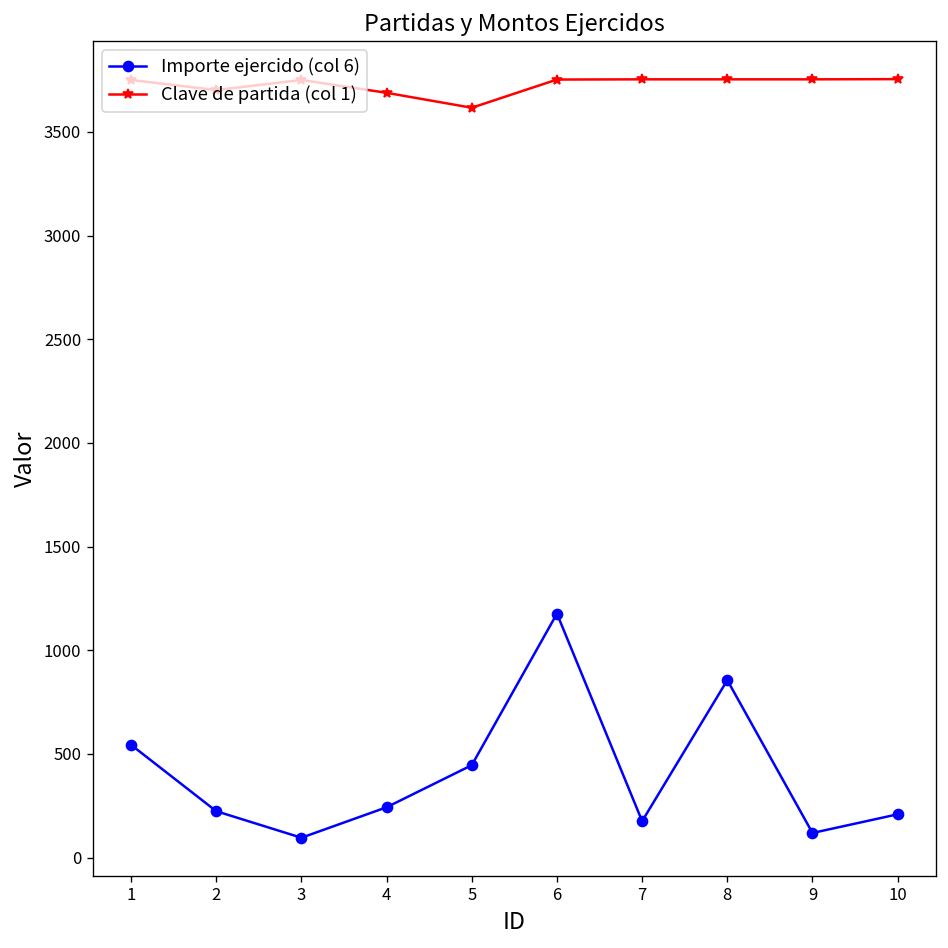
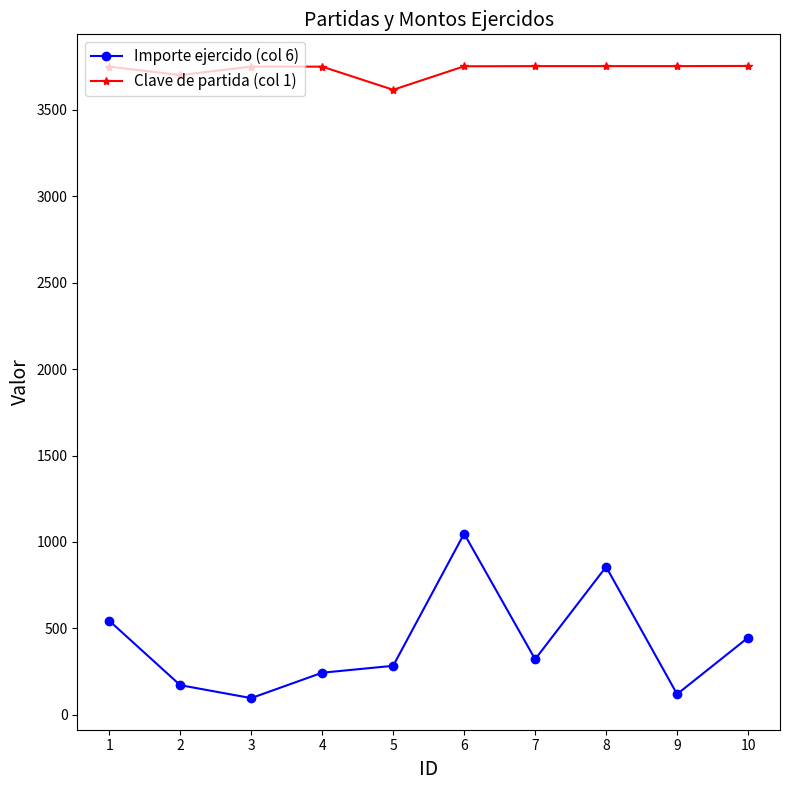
  {
    "Importe ejercido (col 6)": {
      "1": 540,
-     "2": 220,
+     "2": 170,
      "3": 100,
      "4": 240,
-     "5": 450,
-     "6": 1180,
-     "7": 180,
+     "5": 280,
+     "6": 1050,
+     "7": 320,
      "8": 860,
      "9": 120,
-     "10": 210
+     "10": 450
    },
    "Clave de partida (col 1)": {
-     "4": 3690,
+     "4": 3750,
      "5": 3620,
      "6": 3750,
      "7": 3750,
      "8": 3750,
      "9": 3750,
      "10": 3760
    }
  }
